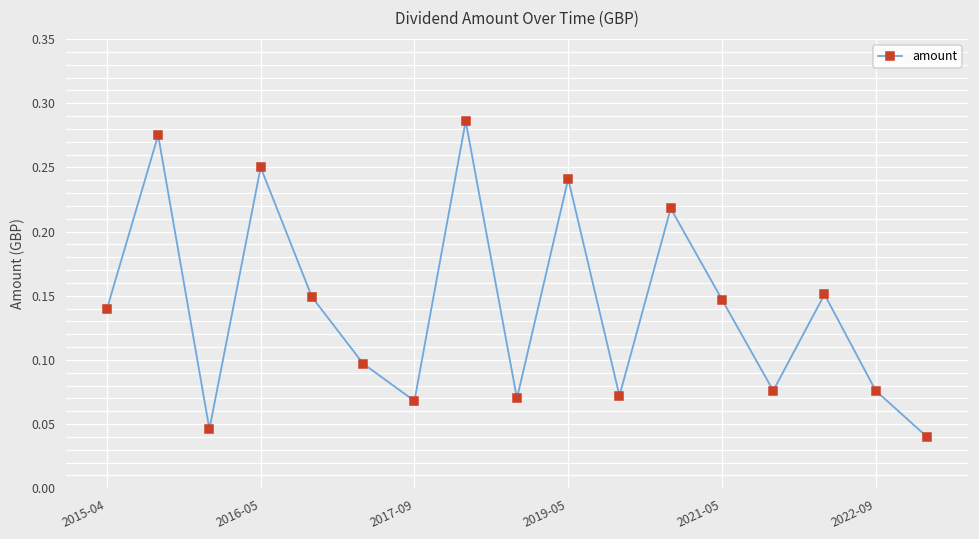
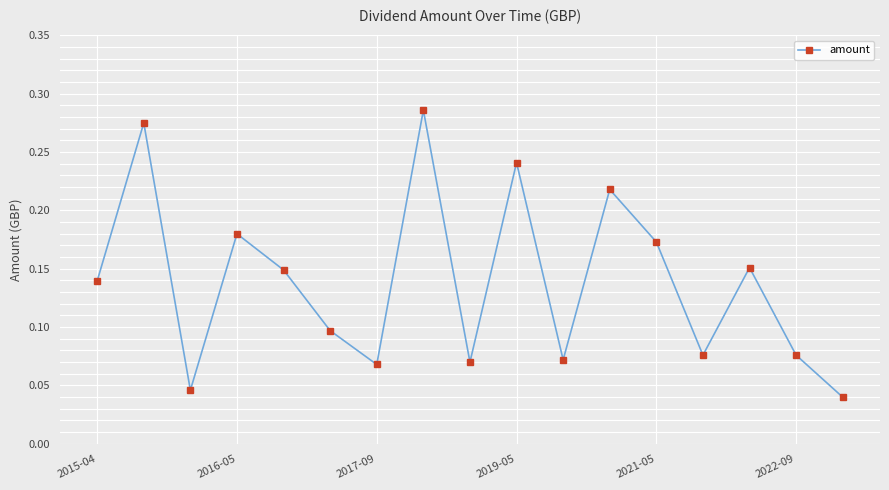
  {
    "2015-04": 0.140,
-   "2016-05": 0.25,
+   "2016-05": 0.18,
    "2017-09": 0.068,
    "2019-05": 0.241,
-   "2021-05": 0.147,
+   "2021-05": 0.173,
    "2022-09": 0.076
  }
